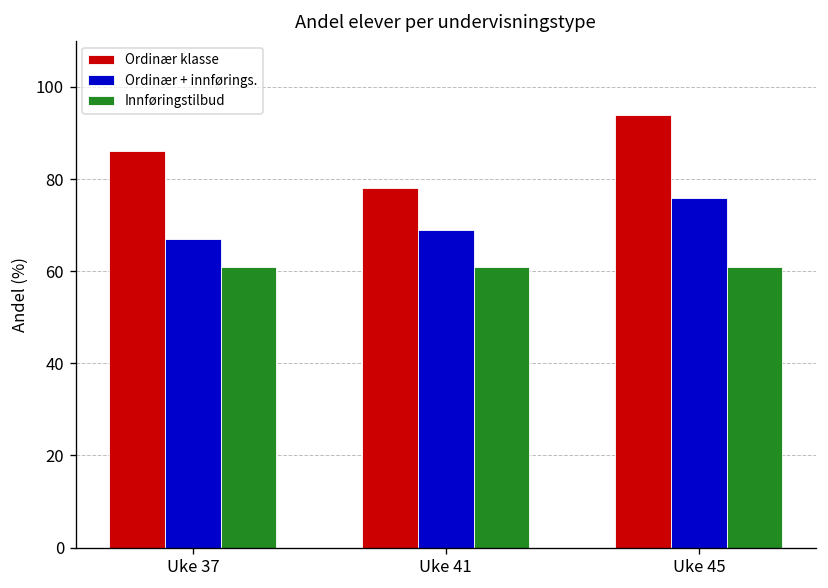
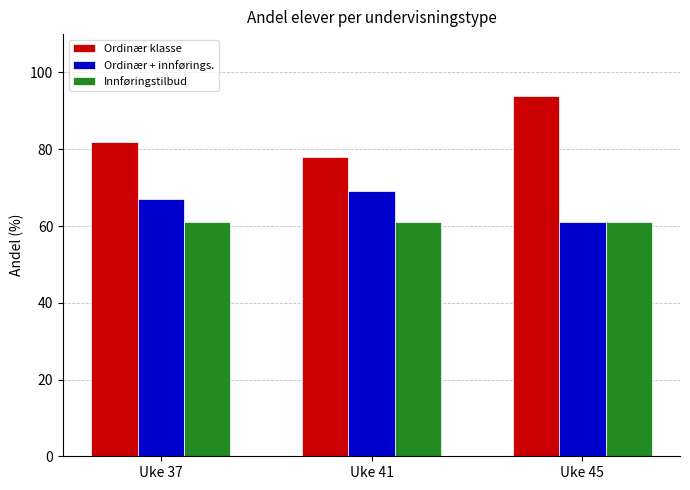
  {
    "Ordinær klasse": {
-     "Uke 37": 86,
+     "Uke 37": 82,
      "Uke 41": 78,
      "Uke 45": 94
    },
    "Ordinær + innførings.": {
      "Uke 37": 67,
      "Uke 41": 69,
-     "Uke 45": 76
+     "Uke 45": 61
    },
    "Innføringstilbud": {
      "Uke 37": 61,
      "Uke 41": 61,
      "Uke 45": 61
    }
  }
